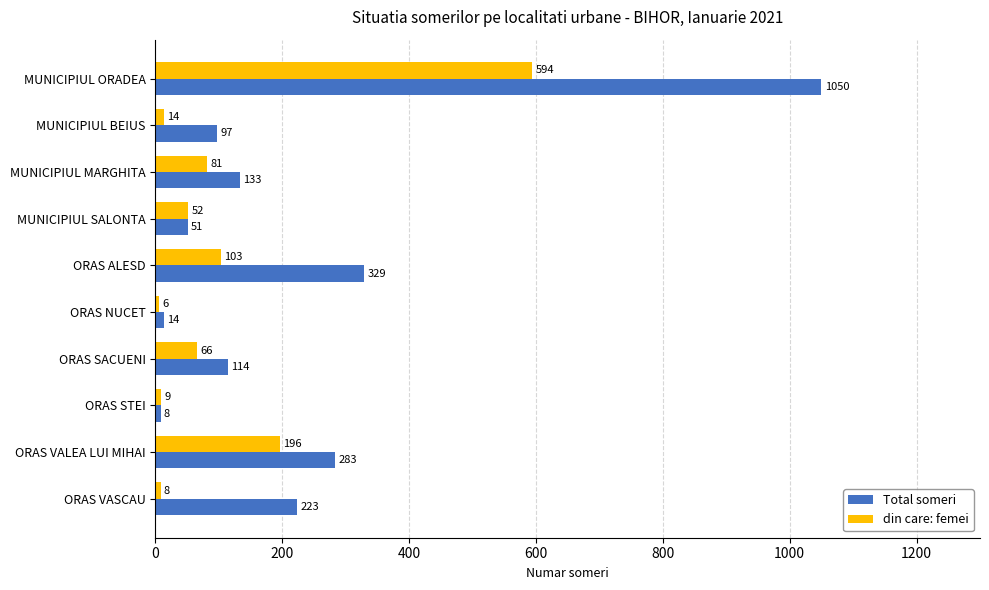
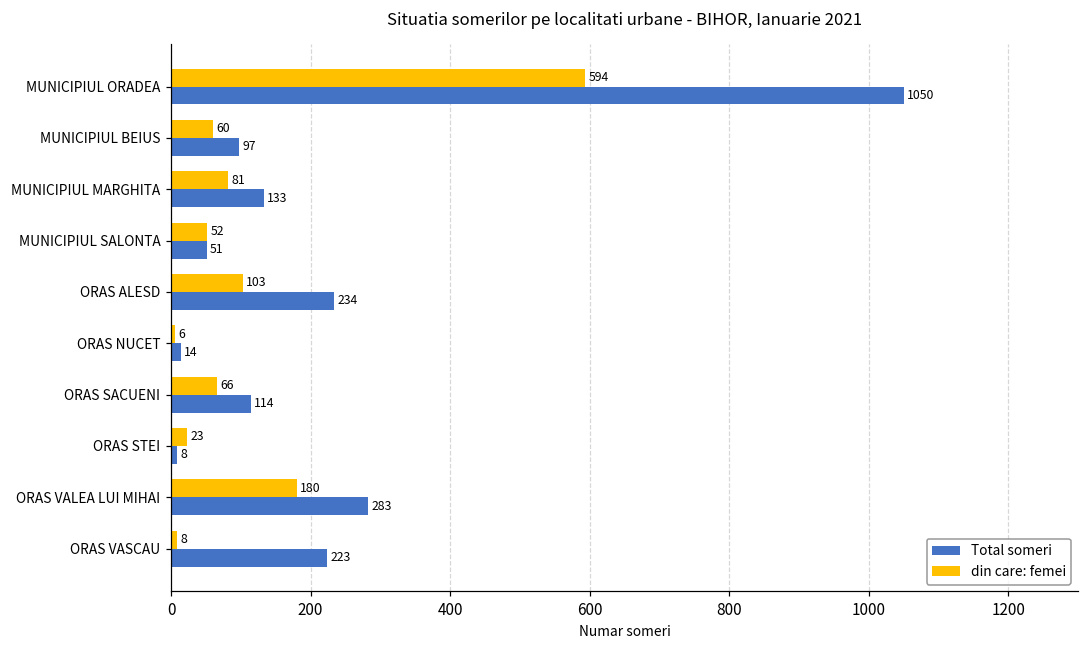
  {
    "Total someri": {
      "MUNICIPIUL ORADEA": 1050,
      "MUNICIPIUL BEIUS": 97,
      "MUNICIPIUL MARGHITA": 133,
      "MUNICIPIUL SALONTA": 51,
-     "ORAS ALESD": 329,
+     "ORAS ALESD": 234,
      "ORAS NUCET": 14,
      "ORAS SACUENI": 114,
      "ORAS STEI": 8,
      "ORAS VALEA LUI MIHAI": 283,
      "ORAS VASCAU": 223
    },
    "din care: femei": {
      "MUNICIPIUL ORADEA": 594,
-     "MUNICIPIUL BEIUS": 14,
+     "MUNICIPIUL BEIUS": 60,
      "MUNICIPIUL MARGHITA": 81,
      "MUNICIPIUL SALONTA": 52,
      "ORAS ALESD": 103,
      "ORAS NUCET": 6,
      "ORAS SACUENI": 66,
-     "ORAS STEI": 9,
-     "ORAS VALEA LUI MIHAI": 196,
+     "ORAS STEI": 23,
+     "ORAS VALEA LUI MIHAI": 180,
      "ORAS VASCAU": 8
    }
  }
